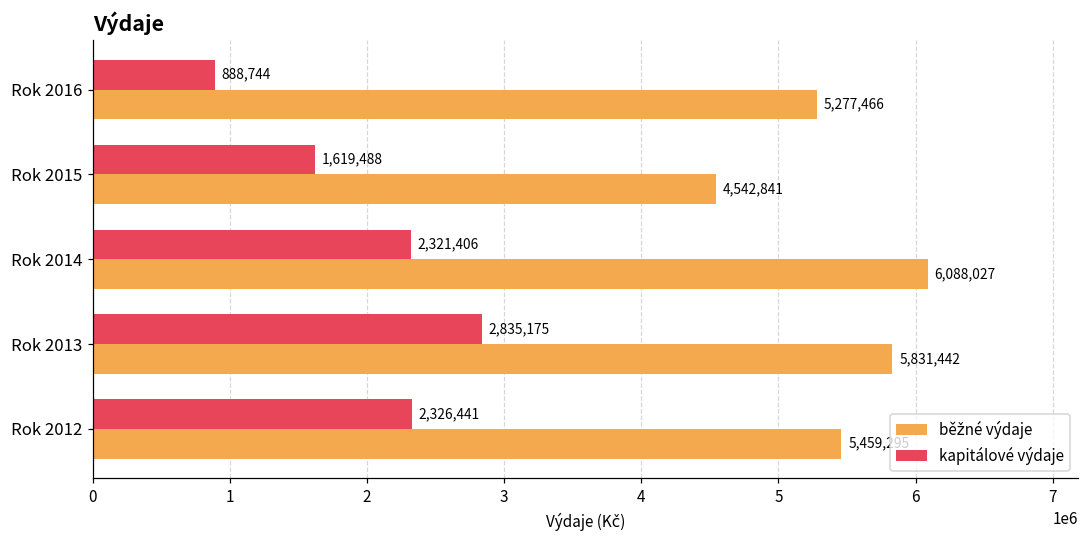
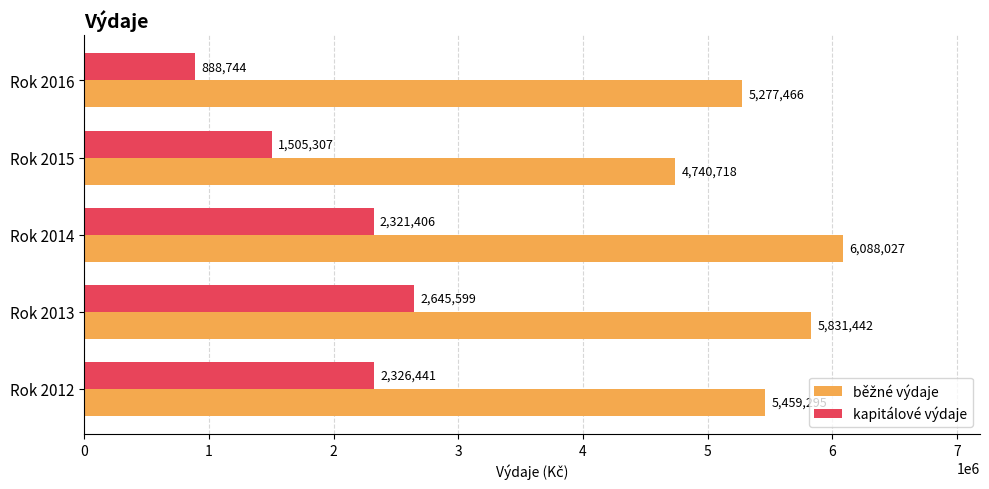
  {
    "běžné výdaje": {
      "Rok 2016": "5,277,466",
-     "Rok 2015": "4,542,841",
+     "Rok 2015": "4,740,718",
      "Rok 2014": "6,088,027",
      "Rok 2013": "5,831,442"
    },
    "kapitálové výdaje": {
      "Rok 2016": "888,744",
-     "Rok 2015": "1,619,488",
+     "Rok 2015": "1,505,307",
      "Rok 2014": "2,321,406",
-     "Rok 2013": "2,835,175",
+     "Rok 2013": "2,645,599",
      "Rok 2012": "2,326,441"
    }
  }
